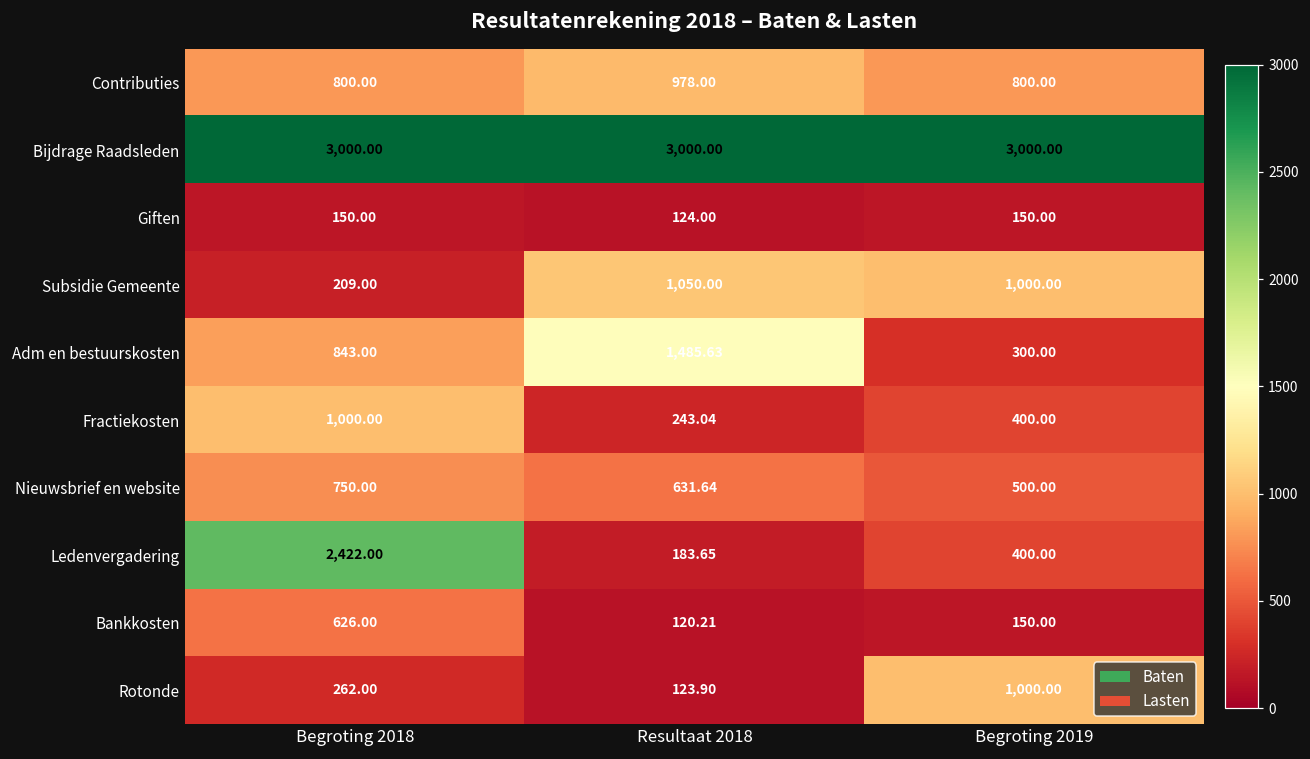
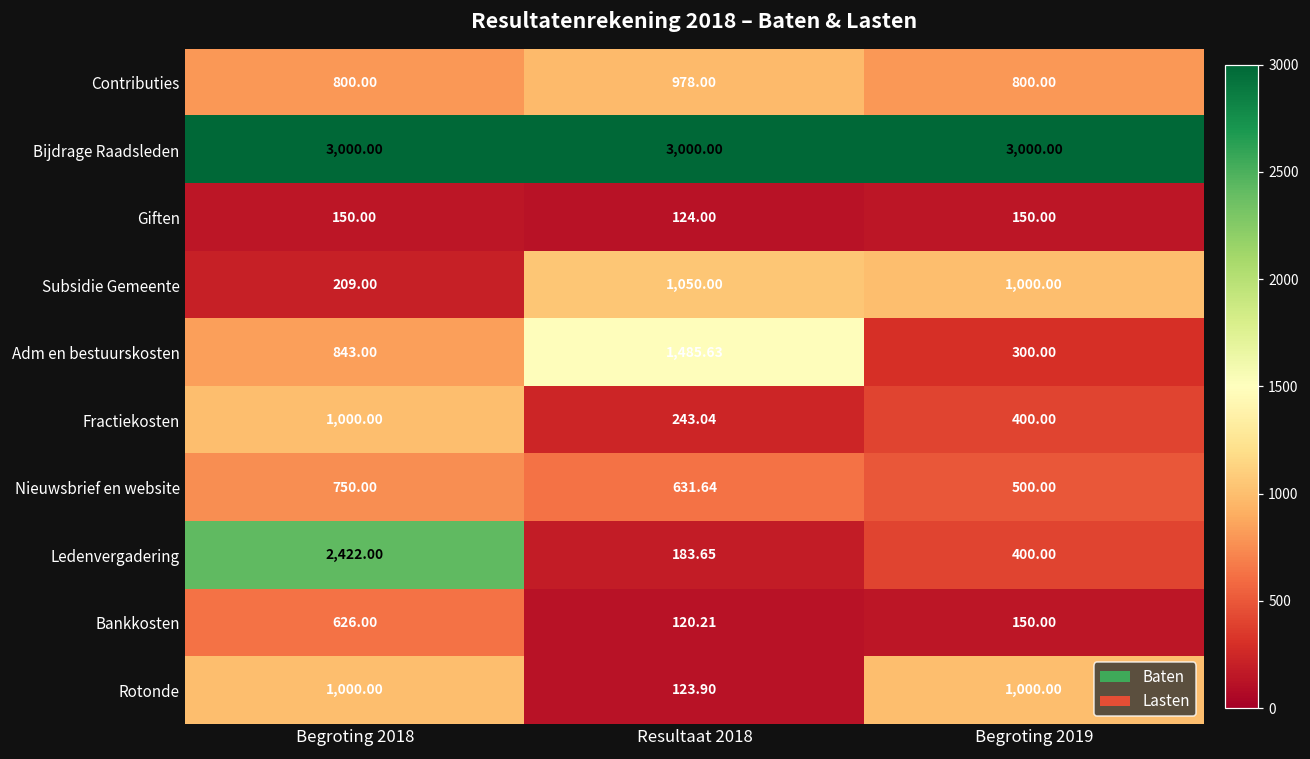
  {
    "Contributies": {
      "Begroting 2018": "800.00",
      "Resultaat 2018": "978.00",
      "Begroting 2019": "800.00"
    },
    "Bijdrage Raadsleden": {
      "Begroting 2018": "3,000.00",
      "Resultaat 2018": "3,000.00",
      "Begroting 2019": "3,000.00"
    },
    "Giften": {
      "Begroting 2018": "150.00",
      "Resultaat 2018": "124.00",
      "Begroting 2019": "150.00"
    },
    "Subsidie Gemeente": {
      "Begroting 2018": "209.00",
      "Resultaat 2018": "1,050.00",
      "Begroting 2019": "1,000.00"
    },
    "Adm en bestuurskosten": {
      "Begroting 2018": "843.00",
      "Resultaat 2018": "1,485.63",
      "Begroting 2019": "300.00"
    },
    "Fractiekosten": {
      "Begroting 2018": "1,000.00",
      "Resultaat 2018": "243.04",
      "Begroting 2019": "400.00"
    },
    "Nieuwsbrief en website": {
      "Begroting 2018": "750.00",
      "Resultaat 2018": "631.64",
      "Begroting 2019": "500.00"
    },
    "Ledenvergadering": {
      "Begroting 2018": "2,422.00",
      "Resultaat 2018": "183.65",
      "Begroting 2019": "400.00"
    },
    "Bankkosten": {
      "Begroting 2018": "626.00",
      "Resultaat 2018": "120.21",
      "Begroting 2019": "150.00"
    },
    "Rotonde": {
-     "Begroting 2018": "262.00",
+     "Begroting 2018": "1,000.00",
      "Resultaat 2018": "123.90",
      "Begroting 2019": "1,000.00"
    }
  }
